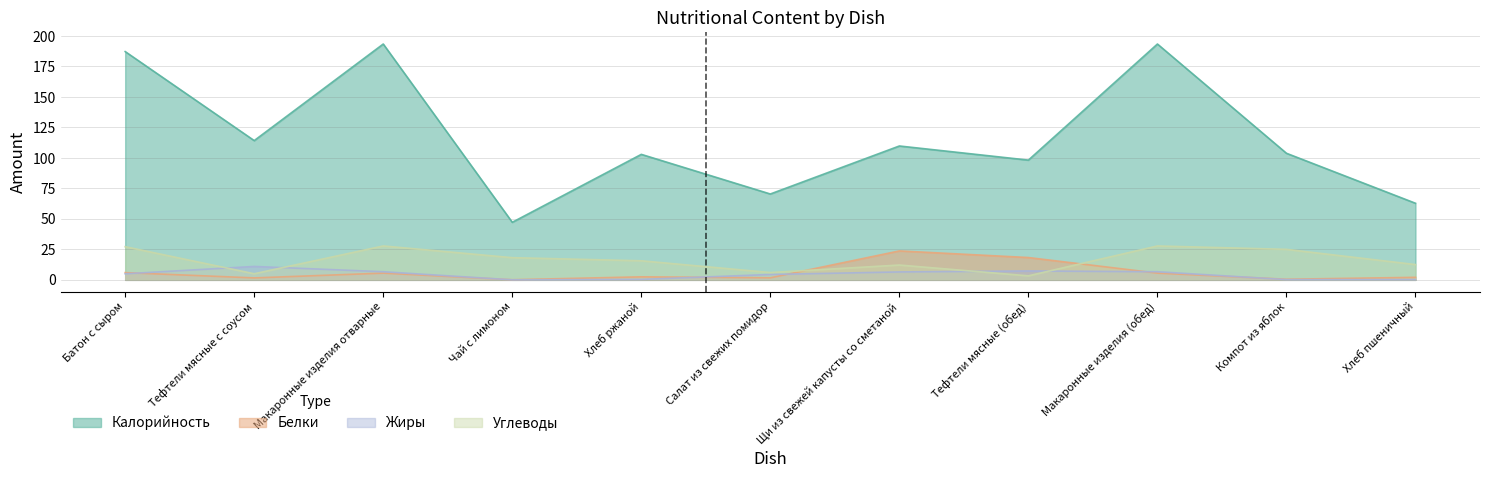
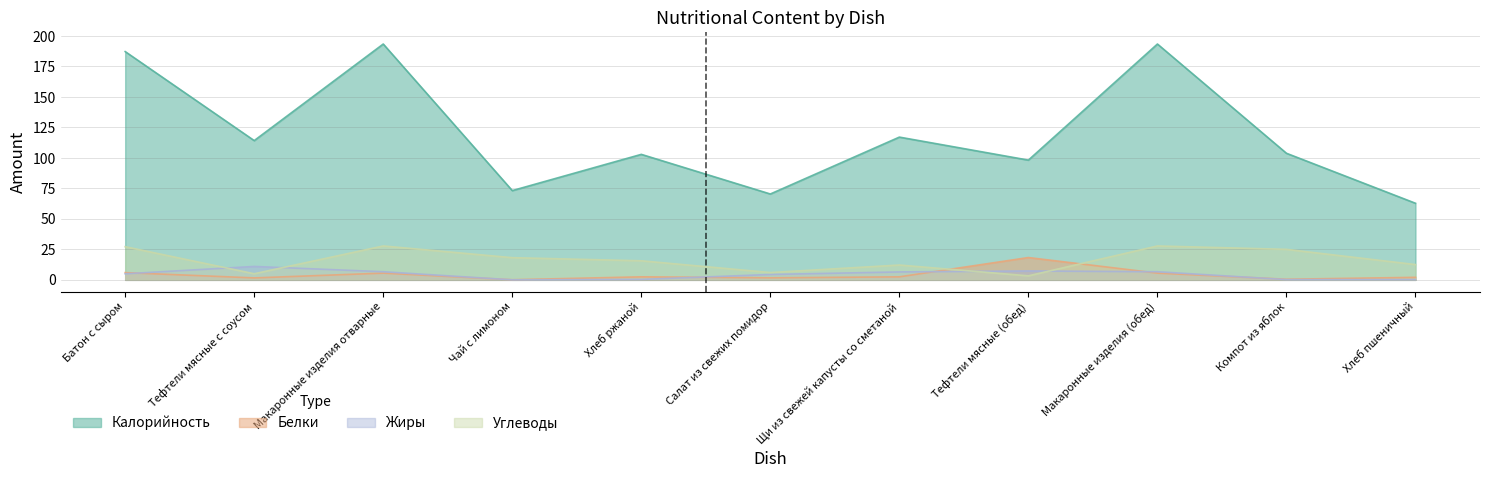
  {
    "Калорийность": {
      "Батон с сыром": 187,
      "Тефтели мясные с соусом": 114,
      "Макаронные изделия отварные": 193,
-     "Чай с лимоном": 47,
+     "Чай с лимоном": 73,
      "Хлеб ржаной": 103,
      "Салат из свежих помидор": 70,
-     "Щи из свежей капусты со сметаной": 110,
+     "Щи из свежей капусты со сметаной": 117,
      "Тефтели мясные (обед)": 98,
      "Макаронные изделия (обед)": 193,
      "Компот из яблок": 104,
      "Хлеб пшеничный": 63
    },
    "Белки": {
      "Тефтели мясные с соусом": 2,
      "Хлеб ржаной": 2,
      "Салат из свежих помидор": 2,
-     "Щи из свежей капусты со сметаной": 24,
+     "Щи из свежей капусты со сметаной": 2,
      "Тефтели мясные (обед)": 18
    }
  }
